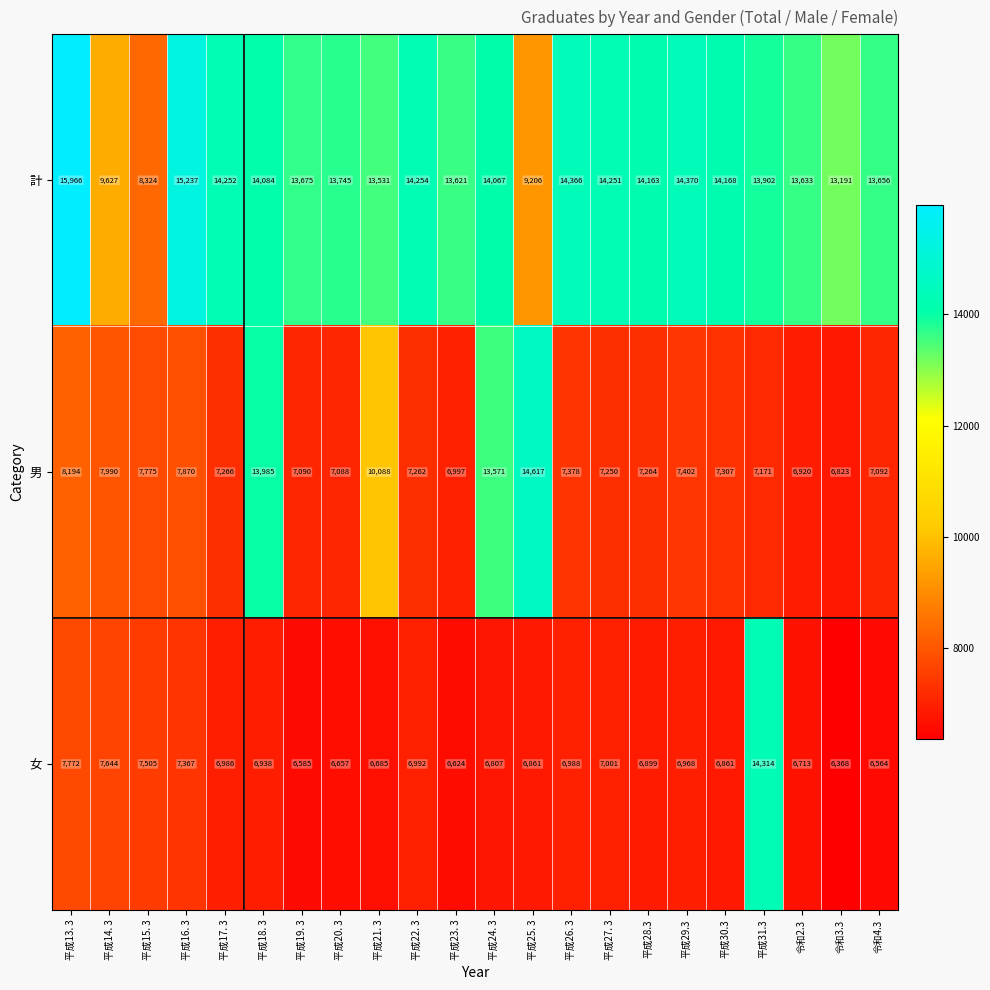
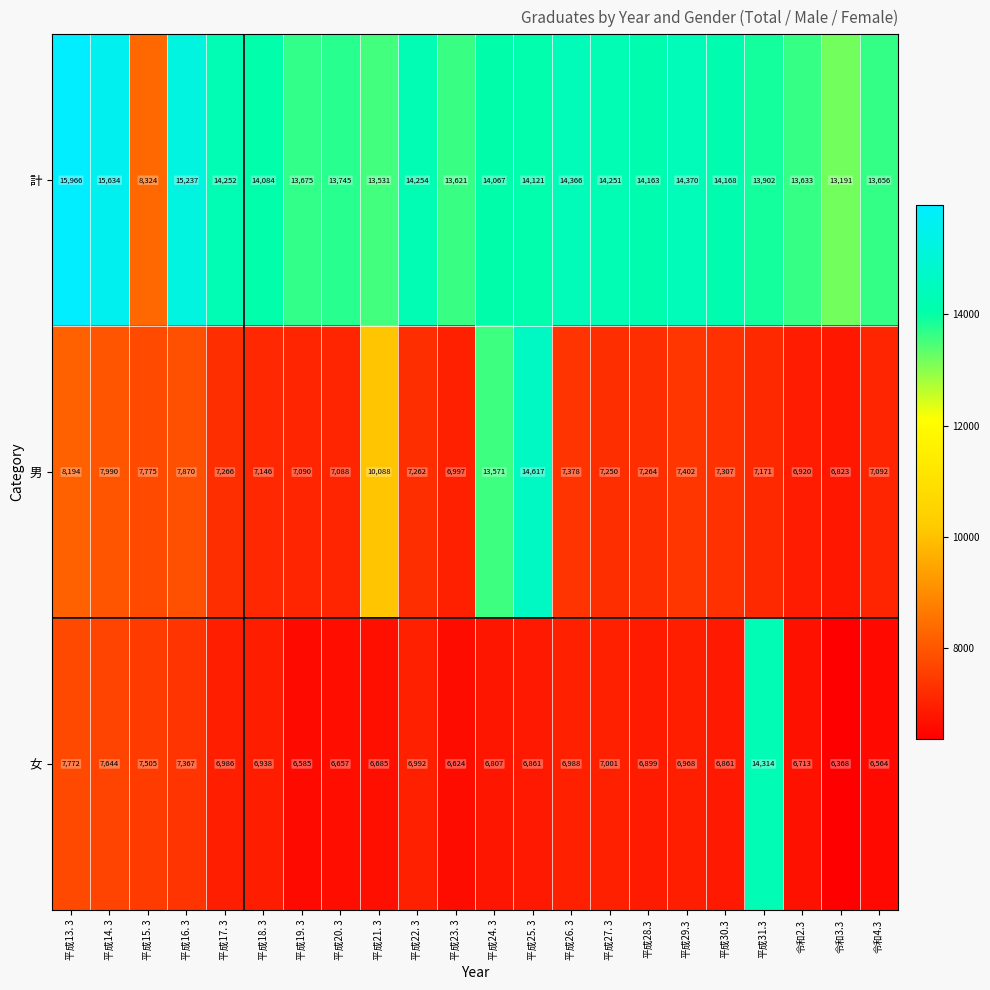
  {
    "計": {
-     "平成14. 3": "9,627",
-     "平成25. 3": "9,206"
+     "平成14. 3": "15,634",
+     "平成25. 3": "14,121"
    },
    "男": {
-     "平成18. 3": "13,985"
+     "平成18. 3": "7,146"
    }
  }
